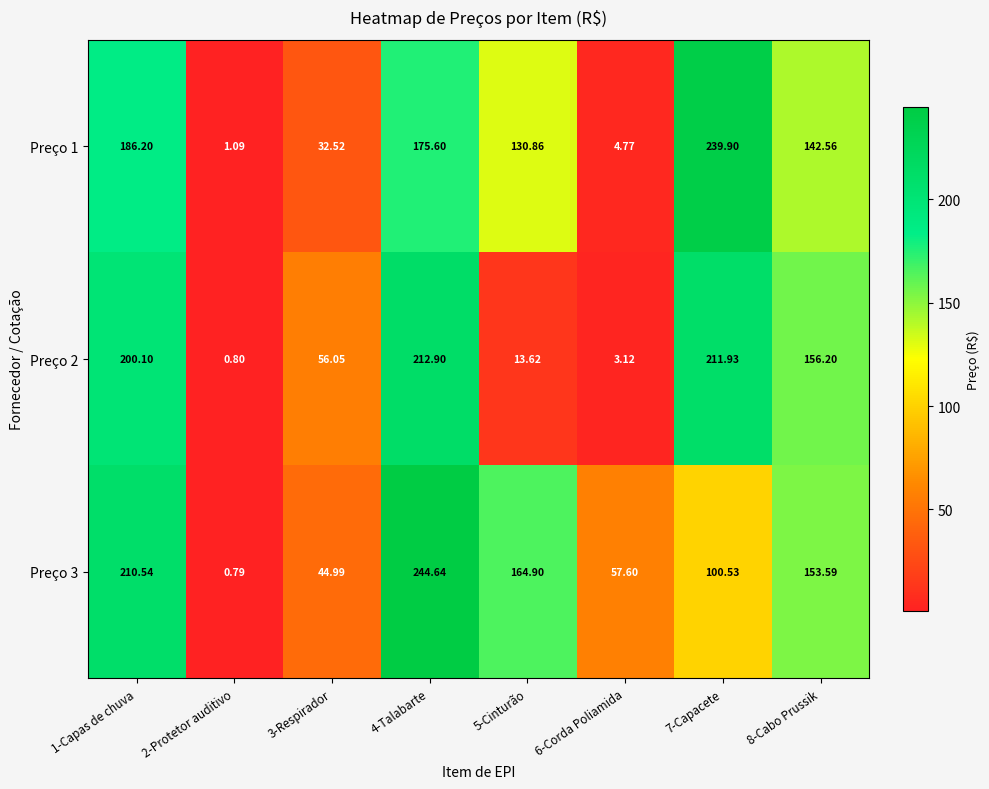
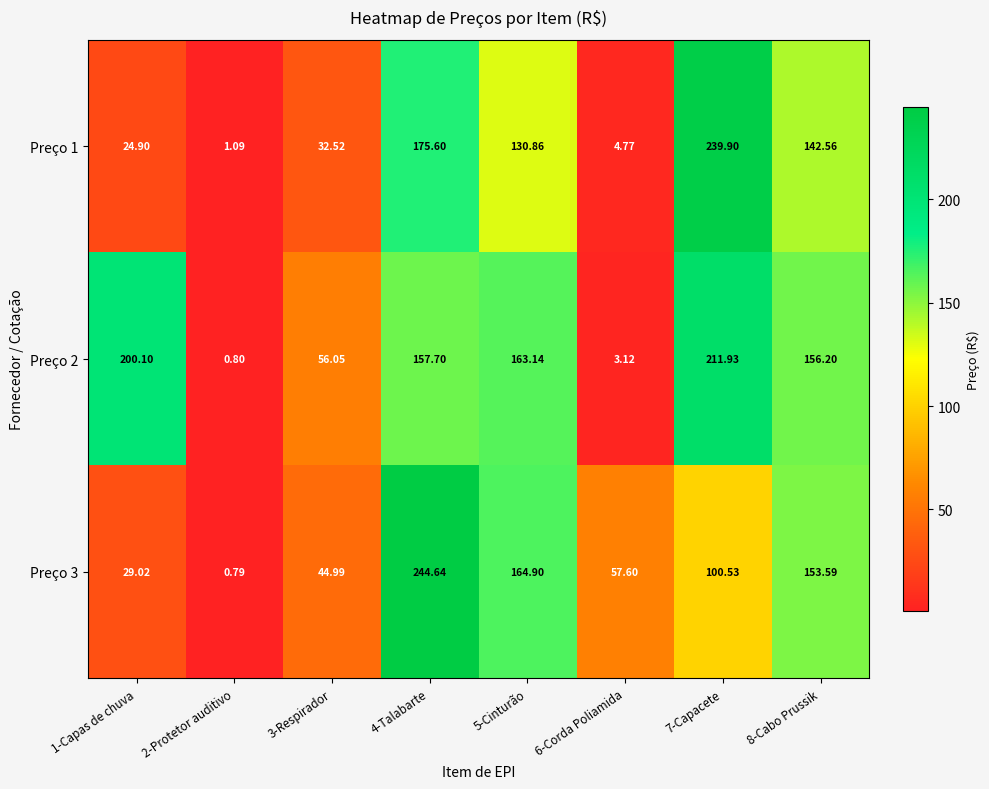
  {
    "Preço 1": {
-     "1-Capas de chuva": 186.20,
+     "1-Capas de chuva": 24.90,
      "2-Protetor auditivo": 1.09,
      "3-Respirador": 32.52,
      "4-Talabarte": 175.60,
      "5-Cinturão": 130.86,
      "6-Corda Poliamida": 4.77,
      "7-Capacete": 239.90,
      "8-Cabo Prussik": 142.56
    },
    "Preço 2": {
      "1-Capas de chuva": 200.10,
      "2-Protetor auditivo": 0.80,
      "3-Respirador": 56.05,
-     "4-Talabarte": 212.90,
-     "5-Cinturão": 13.62,
+     "4-Talabarte": 157.70,
+     "5-Cinturão": 163.14,
      "6-Corda Poliamida": 3.12,
      "7-Capacete": 211.93,
      "8-Cabo Prussik": 156.20
    },
    "Preço 3": {
-     "1-Capas de chuva": 210.54,
+     "1-Capas de chuva": 29.02,
      "2-Protetor auditivo": 0.79,
      "3-Respirador": 44.99,
      "4-Talabarte": 244.64,
      "5-Cinturão": 164.90,
      "6-Corda Poliamida": 57.60,
      "7-Capacete": 100.53,
      "8-Cabo Prussik": 153.59
    }
  }
